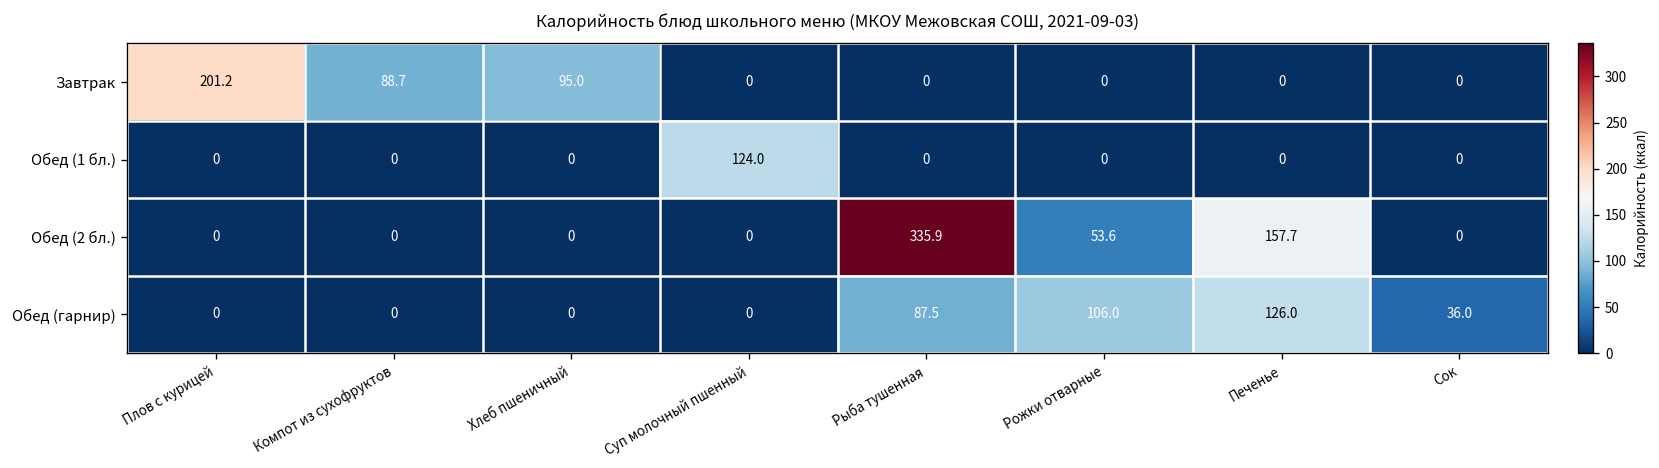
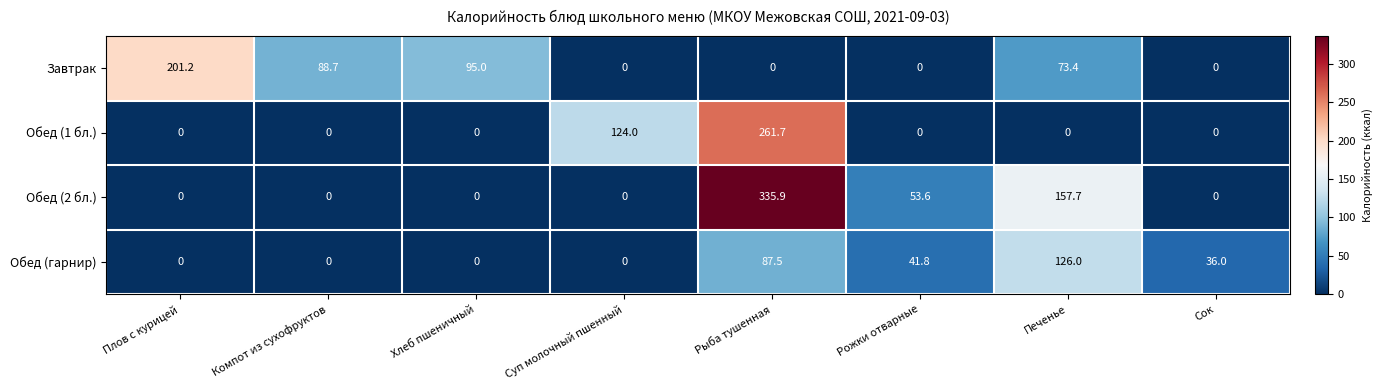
  {
    "Завтрак": {
      "Плов с курицей": 201.2,
      "Компот из сухофруктов": 88.7,
      "Хлеб пшеничный": 95.0,
      "Суп молочный пшенный": 0,
      "Рыба тушенная": 0,
      "Рожки отварные": 0,
-     "Печенье": 0,
+     "Печенье": 73.4,
      "Сок": 0
    },
    "Обед (1 бл.)": {
      "Плов с курицей": 0,
      "Компот из сухофруктов": 0,
      "Хлеб пшеничный": 0,
      "Суп молочный пшенный": 124.0,
-     "Рыба тушенная": 0,
+     "Рыба тушенная": 261.7,
      "Рожки отварные": 0,
      "Печенье": 0,
      "Сок": 0
    },
    "Обед (2 бл.)": {
      "Плов с курицей": 0,
      "Компот из сухофруктов": 0,
      "Хлеб пшеничный": 0,
      "Суп молочный пшенный": 0,
      "Рыба тушенная": 335.9,
      "Рожки отварные": 53.6,
      "Печенье": 157.7,
      "Сок": 0
    },
    "Обед (гарнир)": {
      "Плов с курицей": 0,
      "Компот из сухофруктов": 0,
      "Хлеб пшеничный": 0,
      "Суп молочный пшенный": 0,
      "Рыба тушенная": 87.5,
-     "Рожки отварные": 106.0,
+     "Рожки отварные": 41.8,
      "Печенье": 126.0,
      "Сок": 36.0
    }
  }
